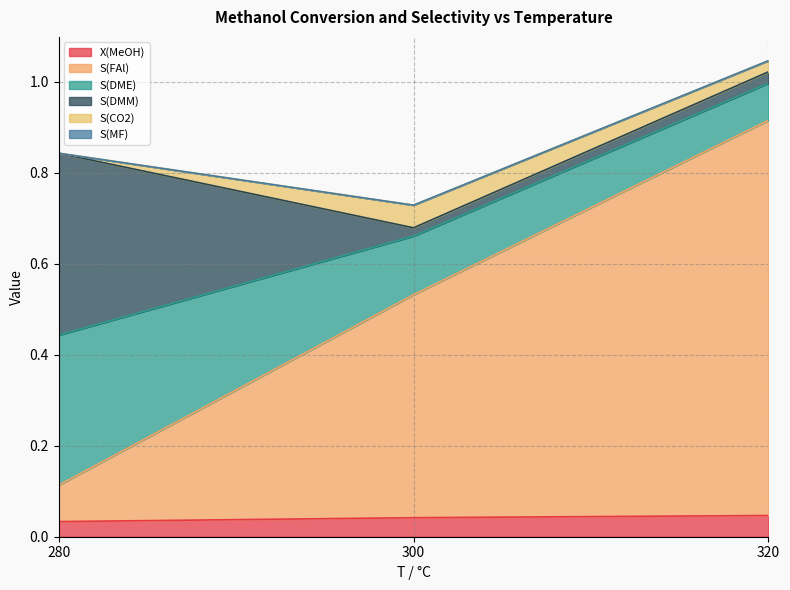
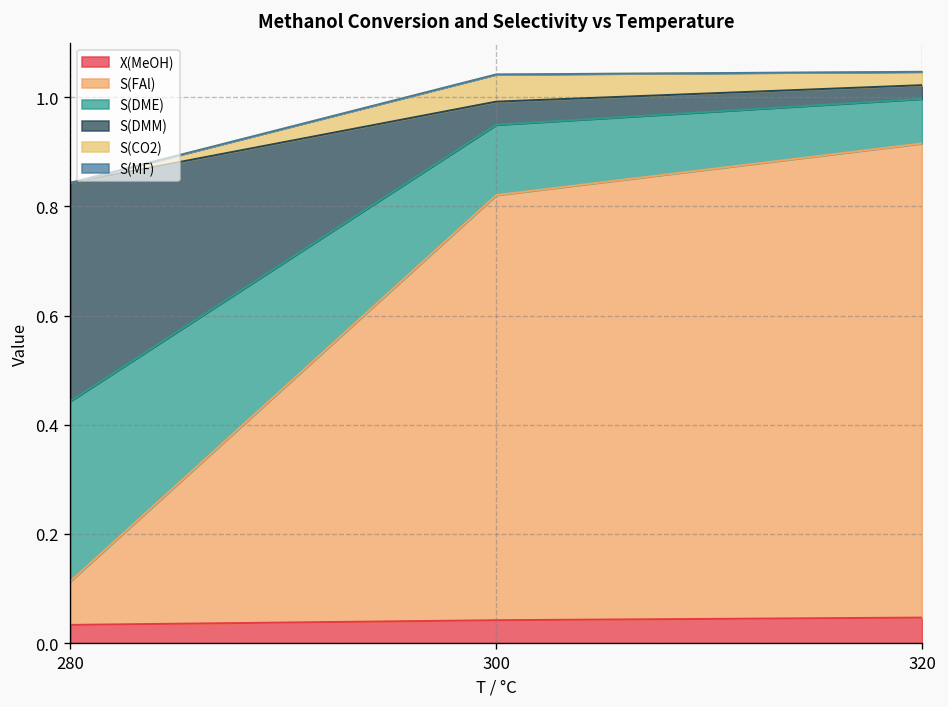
  {
    "X(MeOH)": {
      "280": 0.03,
      "300": 0.04,
      "320": 0.05
    },
    "S(FAl)": {
      "280": 0.08,
-     "300": 0.49,
+     "300": 0.78,
      "320": 0.87
    },
    "S(DMM)": {
-     "300": 0.02,
+     "300": 0.04,
      "320": 0.03
    }
  }
